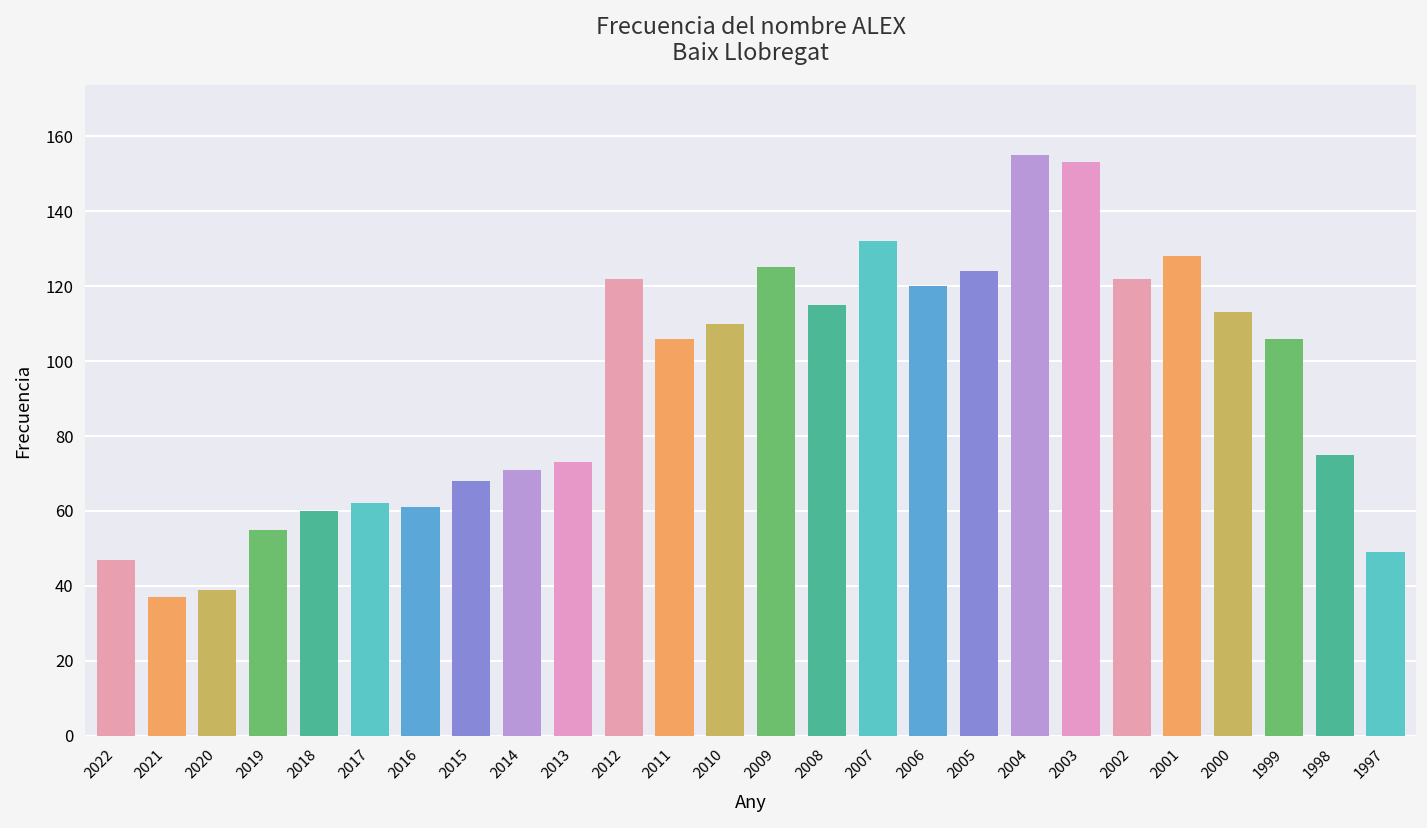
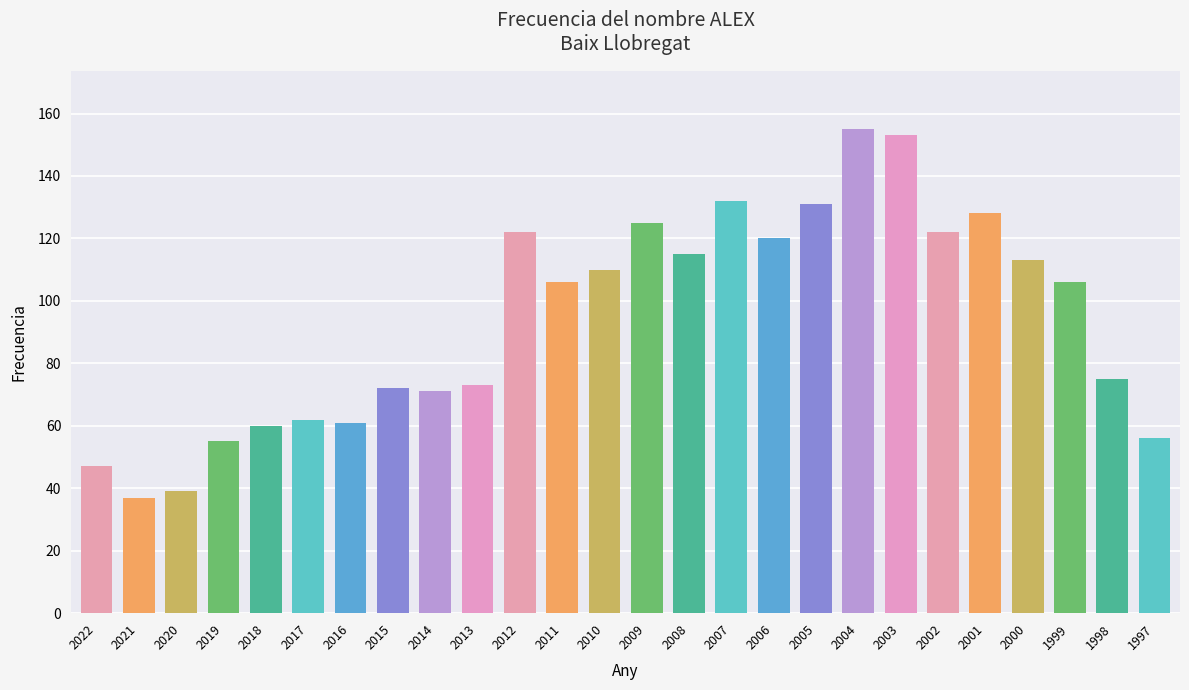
  {
    "2022": 47,
    "2021": 37,
    "2020": 39,
    "2019": 55,
    "2018": 60,
    "2017": 62,
    "2016": 61,
-   "2015": 68,
+   "2015": 72,
    "2014": 71,
    "2013": 73,
    "2012": 122,
    "2011": 106,
    "2010": 110,
    "2009": 125,
    "2008": 115,
    "2007": 132,
    "2006": 120,
-   "2005": 124,
+   "2005": 131,
    "2004": 155,
    "2003": 153,
    "2002": 122,
    "2001": 128,
    "2000": 113,
    "1999": 106,
    "1998": 75,
-   "1997": 49
+   "1997": 56
  }
